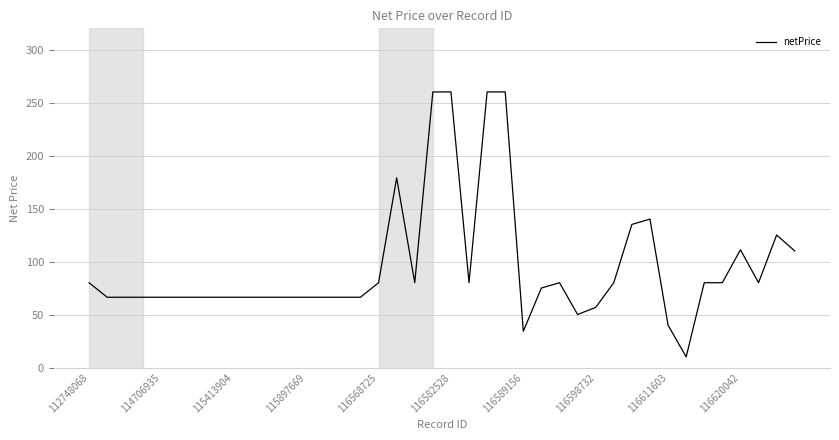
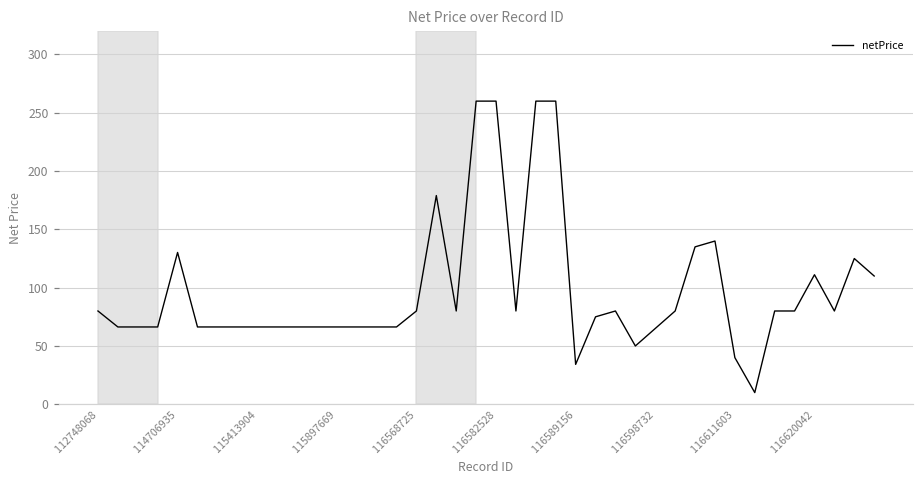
  {
    "112748068": 80,
-   "114706935": 66,
+   "114706935": 130,
    "115413904": 66,
    "115897669": 66,
    "116568725": 80,
    "116582528": 260,
    "116589156": 34,
-   "116598732": 57,
+   "116598732": 65,
    "116611603": 40,
    "116620042": 111
  }
